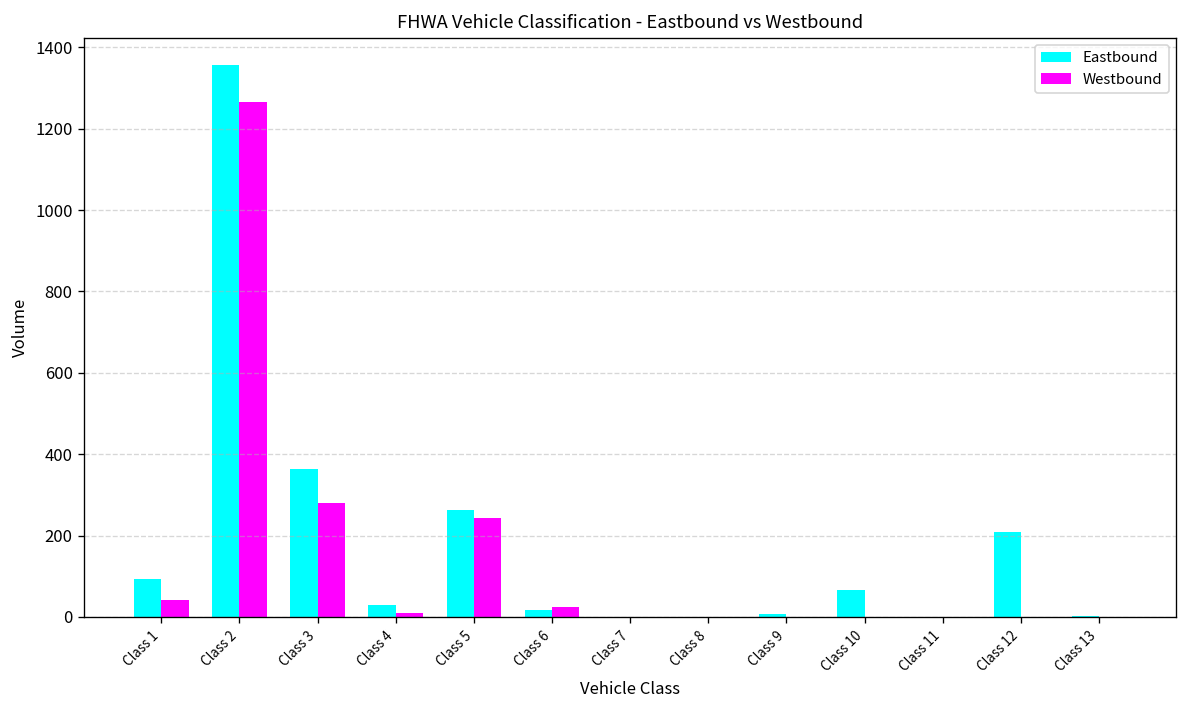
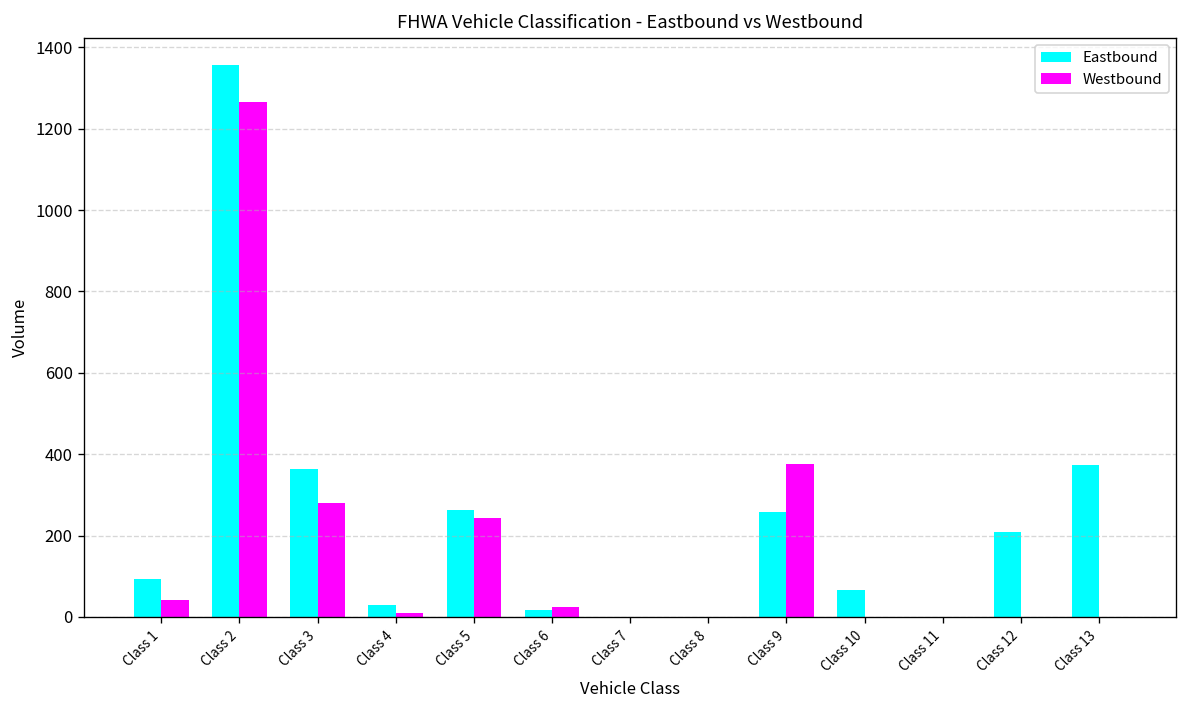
  {
    "Eastbound": {
      "Class 1": 90,
      "Class 2": 1360,
      "Class 3": 360,
      "Class 4": 30,
      "Class 5": 260,
      "Class 6": 20,
      "Class 7": 0,
-     "Class 9": 10,
+     "Class 9": 260,
      "Class 10": 70,
      "Class 11": 0,
      "Class 12": 210,
-     "Class 13": 0
+     "Class 13": 370
    },
    "Westbound": {
      "Class 1": 40,
      "Class 2": 1270,
      "Class 3": 280,
      "Class 4": 10,
      "Class 5": 240,
      "Class 6": 30,
      "Class 7": 0,
      "Class 8": 0,
-     "Class 9": 0,
+     "Class 9": 380,
      "Class 10": 0,
      "Class 11": 0,
      "Class 12": 0
    }
  }
